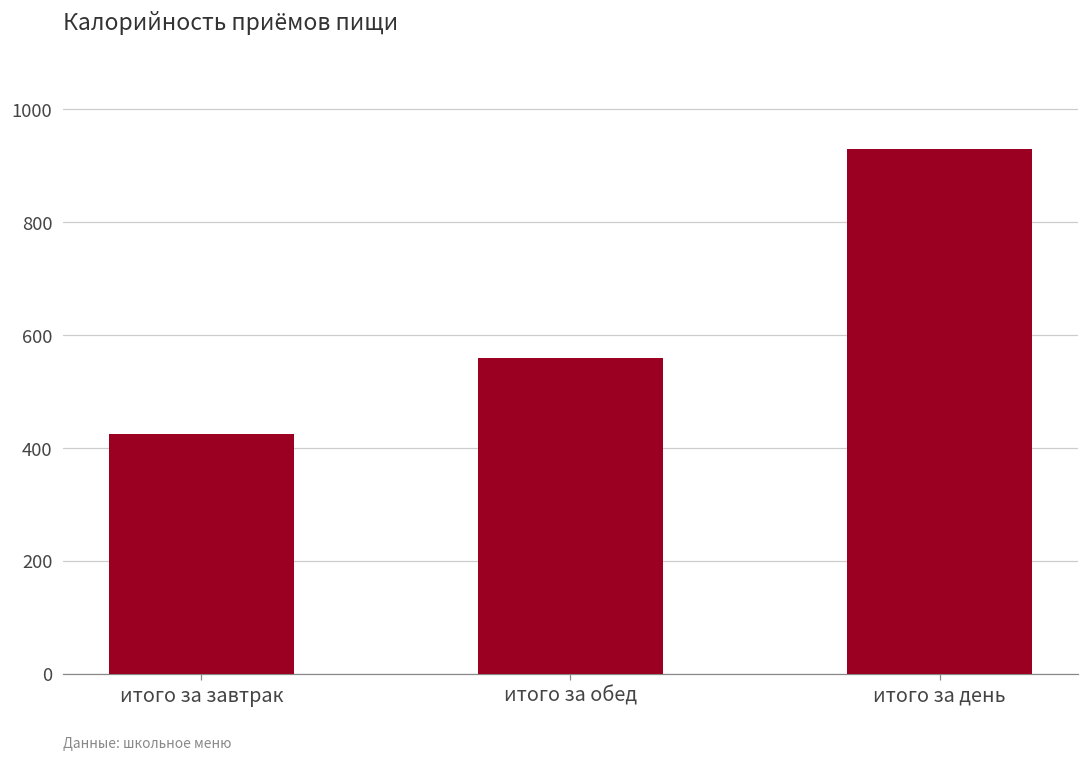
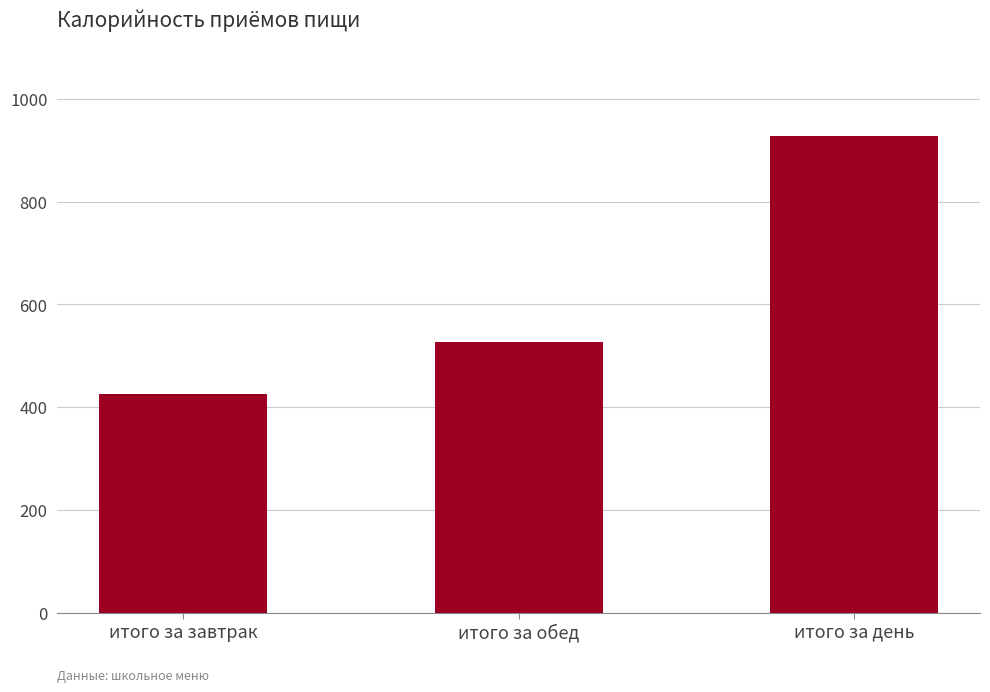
  {
    "итого за завтрак": 430,
-   "итого за обед": 560,
+   "итого за обед": 530,
    "итого за день": 930
  }
